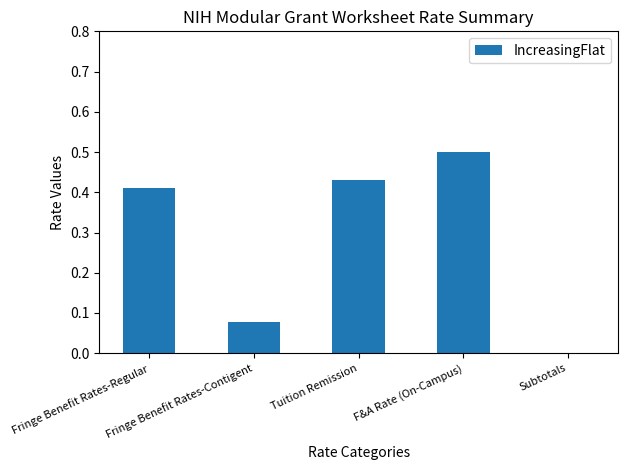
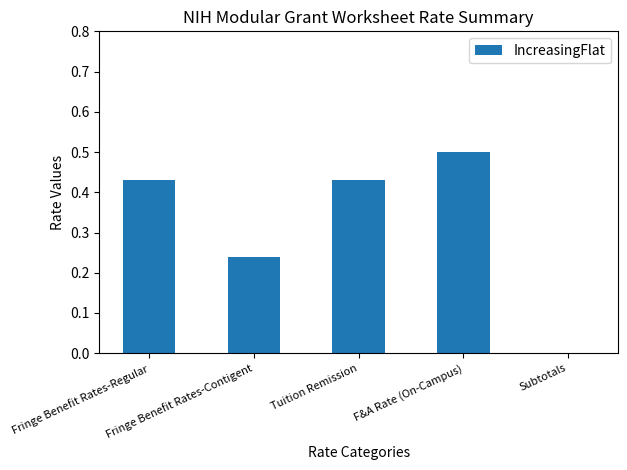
  {
-   "Fringe Benefit Rates-Regular": 0.41,
-   "Fringe Benefit Rates-Contigent": 0.08,
+   "Fringe Benefit Rates-Regular": 0.43,
+   "Fringe Benefit Rates-Contigent": 0.24,
    "Tuition Remission": 0.43,
    "F&A Rate (On-Campus)": 0.50,
    "Subtotals": 0.00
  }
